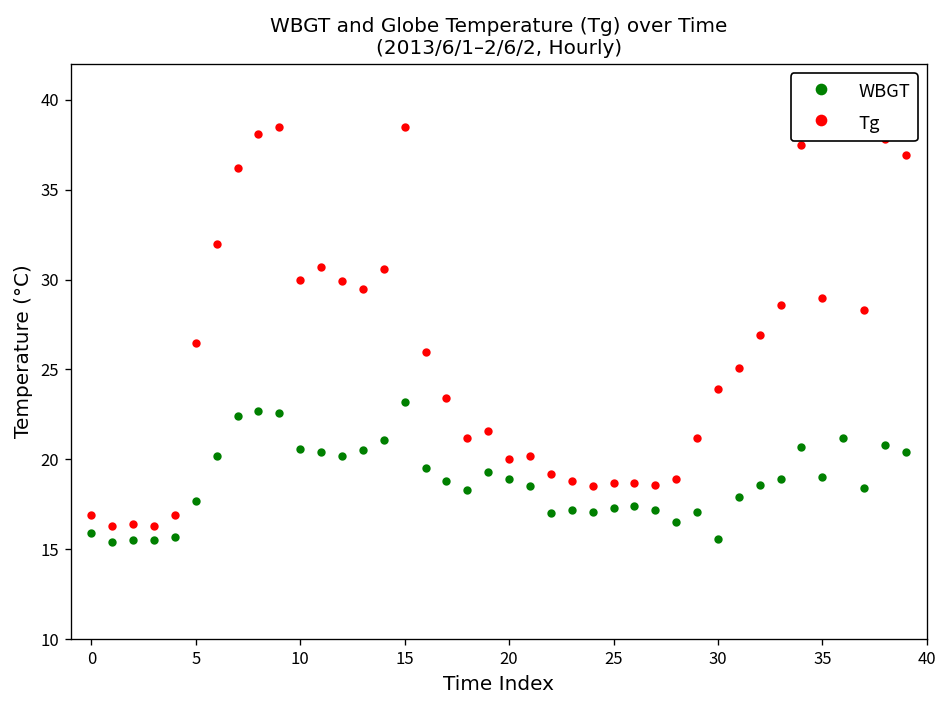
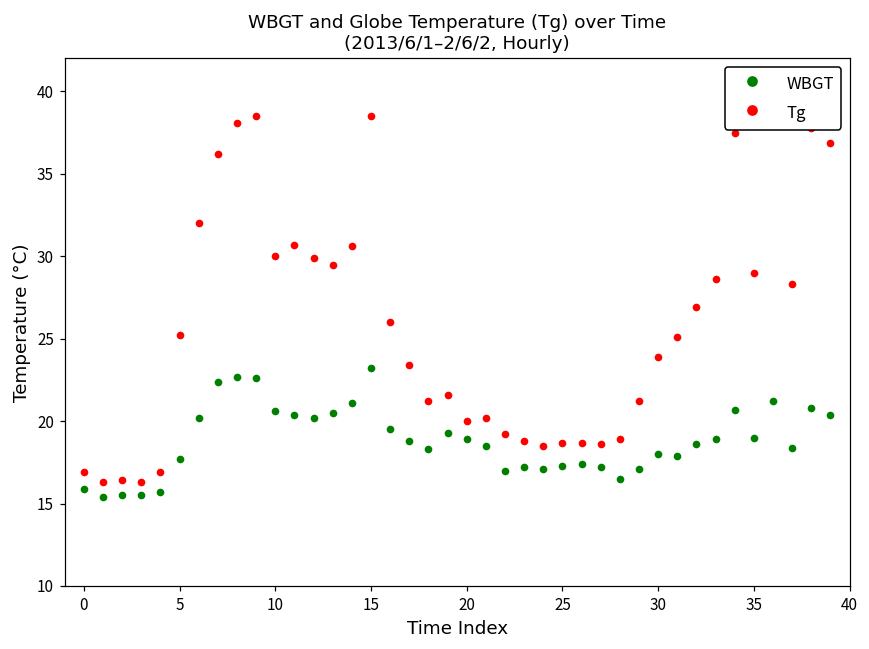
  {
    "WBGT": {
      "0": 15.9,
      "5": 17.7,
      "10": 20.6,
      "15": 23.2,
      "20": 18.9,
      "25": 17.3,
-     "30": 15.6,
+     "30": 18.0,
      "35": 19.0
    },
    "Tg": {
      "0": 16.9,
-     "5": 26.5,
+     "5": 25.2,
      "10": 30.0,
      "15": 38.5,
      "20": 20.0,
      "25": 18.7,
      "30": 23.9,
      "35": 29.0
    }
  }
